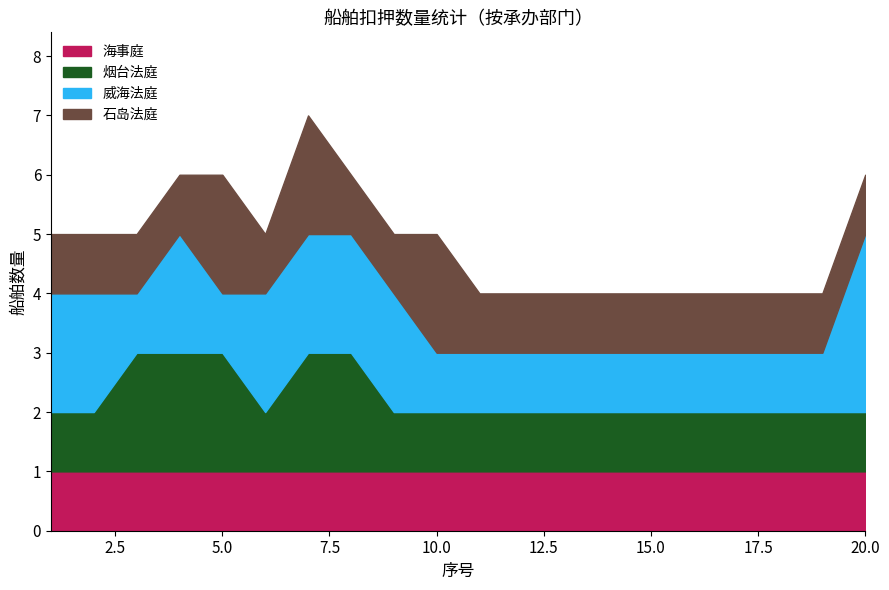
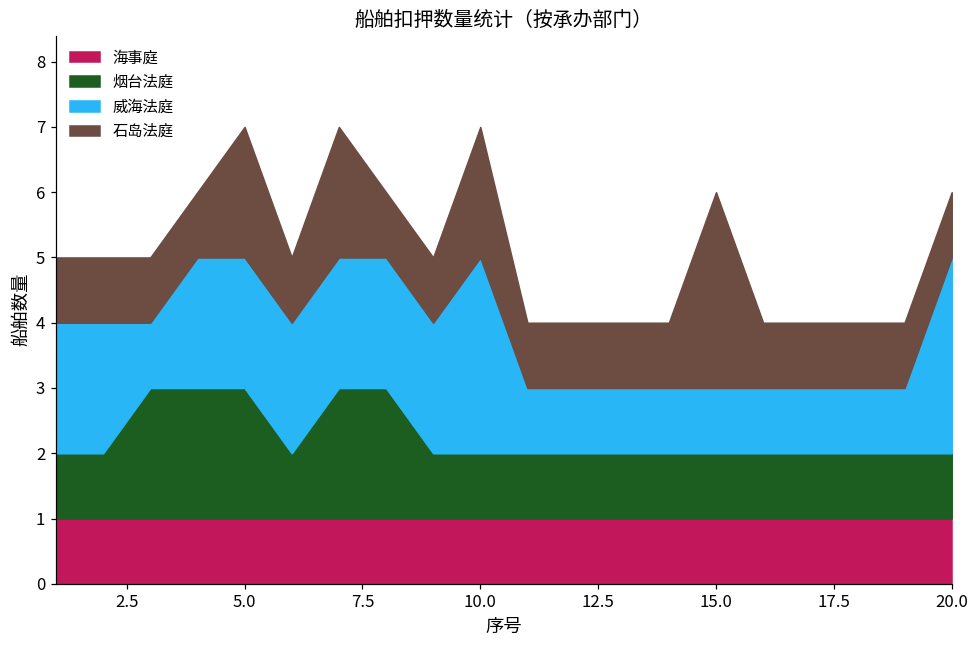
  {
    "威海法庭": {
-     "5.0": 1,
-     "10.0": 1
+     "5.0": 2,
+     "10.0": 3
    },
    "石岛法庭": {
-     "15.0": 1
+     "15.0": 3
    }
  }
